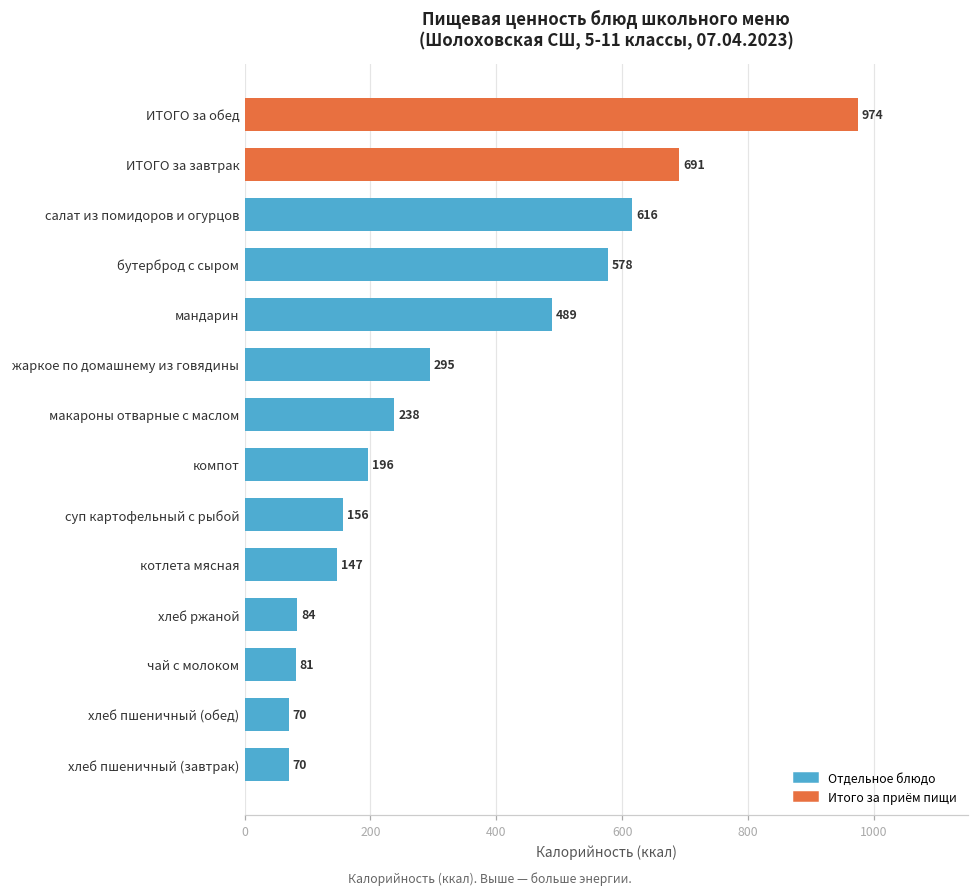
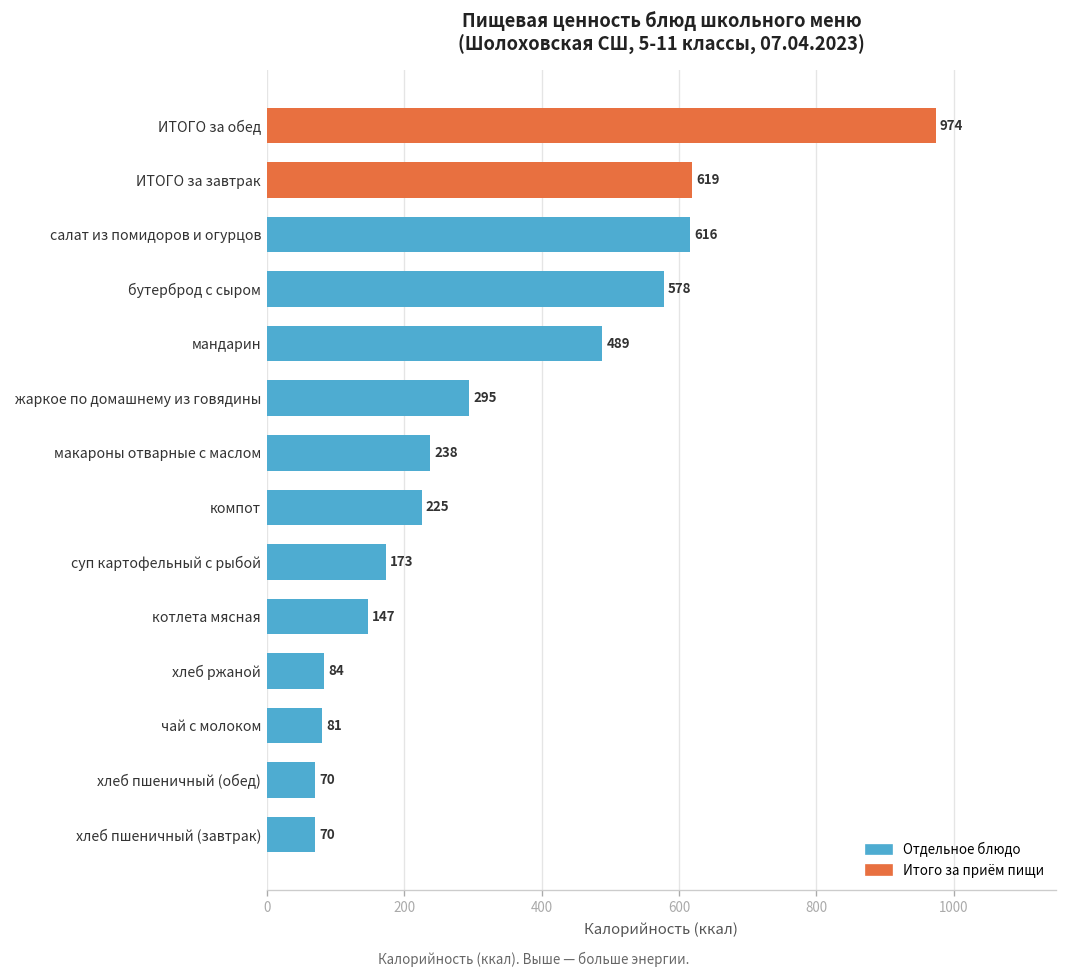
  {
    "ИТОГО за обед": 974,
-   "ИТОГО за завтрак": 691,
+   "ИТОГО за завтрак": 619,
    "салат из помидоров и огурцов": 616,
    "бутерброд с сыром": 578,
    "мандарин": 489,
    "жаркое по домашнему из говядины": 295,
    "макароны отварные с маслом": 238,
-   "компот": 196,
-   "суп картофельный с рыбой": 156,
+   "компот": 225,
+   "суп картофельный с рыбой": 173,
    "котлета мясная": 147,
    "хлеб ржаной": 84,
    "чай с молоком": 81,
    "хлеб пшеничный (обед)": 70,
    "хлеб пшеничный (завтрак)": 70
  }
